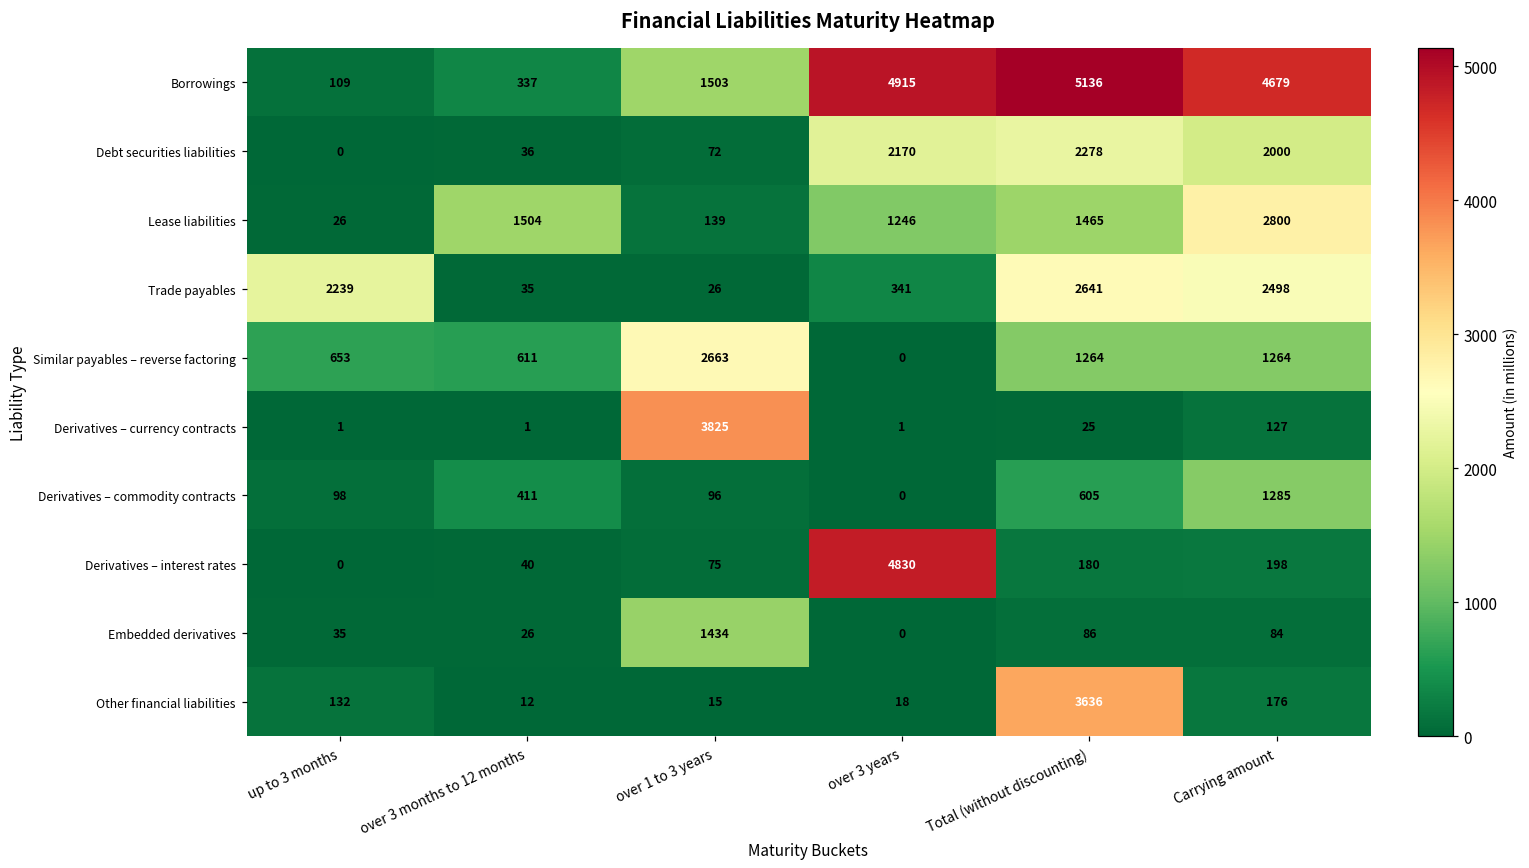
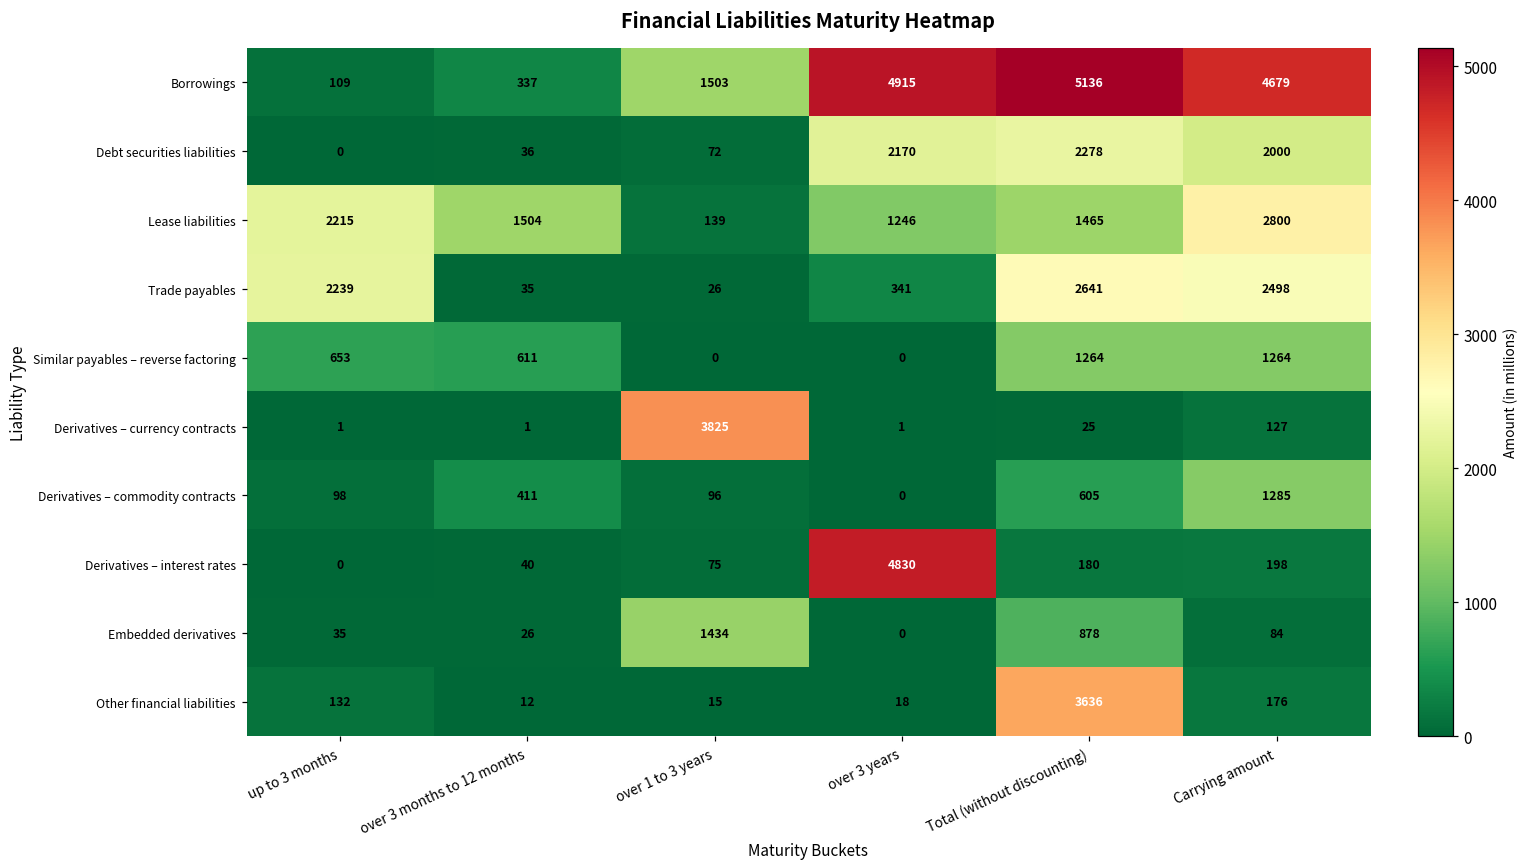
  {
    "Borrowings": {
      "up to 3 months": 109,
      "over 3 months to 12 months": 337,
      "over 1 to 3 years": 1503,
      "over 3 years": 4915,
      "Total (without discounting)": 5136,
      "Carrying amount": 4679
    },
    "Debt securities liabilities": {
      "up to 3 months": 0,
      "over 3 months to 12 months": 36,
      "over 1 to 3 years": 72,
      "over 3 years": 2170,
      "Total (without discounting)": 2278,
      "Carrying amount": 2000
    },
    "Lease liabilities": {
-     "up to 3 months": 26,
+     "up to 3 months": 2215,
      "over 3 months to 12 months": 1504,
      "over 1 to 3 years": 139,
      "over 3 years": 1246,
      "Total (without discounting)": 1465,
      "Carrying amount": 2800
    },
    "Trade payables": {
      "up to 3 months": 2239,
      "over 3 months to 12 months": 35,
      "over 1 to 3 years": 26,
      "over 3 years": 341,
      "Total (without discounting)": 2641,
      "Carrying amount": 2498
    },
    "Similar payables – reverse factoring": {
      "up to 3 months": 653,
      "over 3 months to 12 months": 611,
-     "over 1 to 3 years": 2663,
+     "over 1 to 3 years": 0,
      "over 3 years": 0,
      "Total (without discounting)": 1264,
      "Carrying amount": 1264
    },
    "Derivatives – currency contracts": {
      "up to 3 months": 1,
      "over 3 months to 12 months": 1,
      "over 1 to 3 years": 3825,
      "over 3 years": 1,
      "Total (without discounting)": 25,
      "Carrying amount": 127
    },
    "Derivatives – commodity contracts": {
      "up to 3 months": 98,
      "over 3 months to 12 months": 411,
      "over 1 to 3 years": 96,
      "over 3 years": 0,
      "Total (without discounting)": 605,
      "Carrying amount": 1285
    },
    "Derivatives – interest rates": {
      "up to 3 months": 0,
      "over 3 months to 12 months": 40,
      "over 1 to 3 years": 75,
      "over 3 years": 4830,
      "Total (without discounting)": 180,
      "Carrying amount": 198
    },
    "Embedded derivatives": {
      "up to 3 months": 35,
      "over 3 months to 12 months": 26,
      "over 1 to 3 years": 1434,
      "over 3 years": 0,
-     "Total (without discounting)": 86,
+     "Total (without discounting)": 878,
      "Carrying amount": 84
    },
    "Other financial liabilities": {
      "up to 3 months": 132,
      "over 3 months to 12 months": 12,
      "over 1 to 3 years": 15,
      "over 3 years": 18,
      "Total (without discounting)": 3636,
      "Carrying amount": 176
    }
  }
